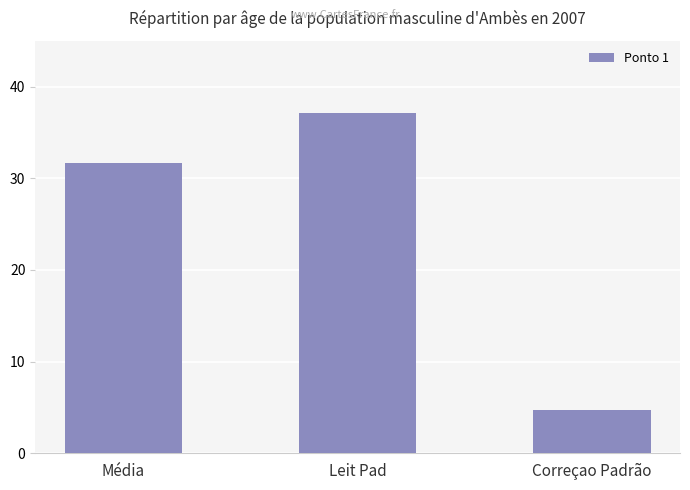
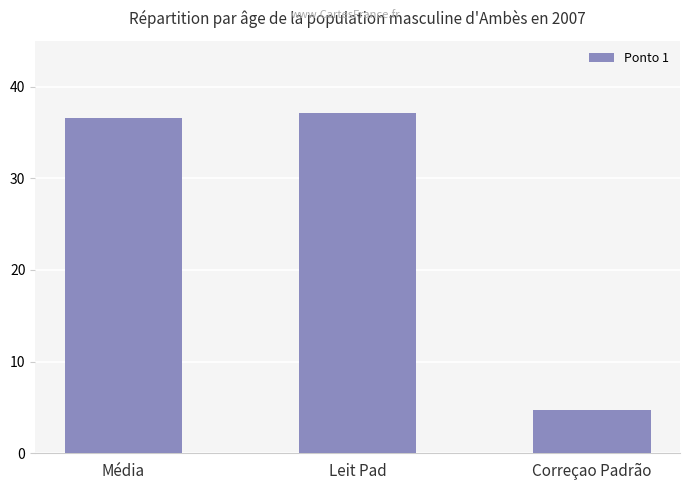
  {
-   "Média": 32,
+   "Média": 37,
    "Leit Pad": 37,
    "Correçao Padrão": 5
  }
